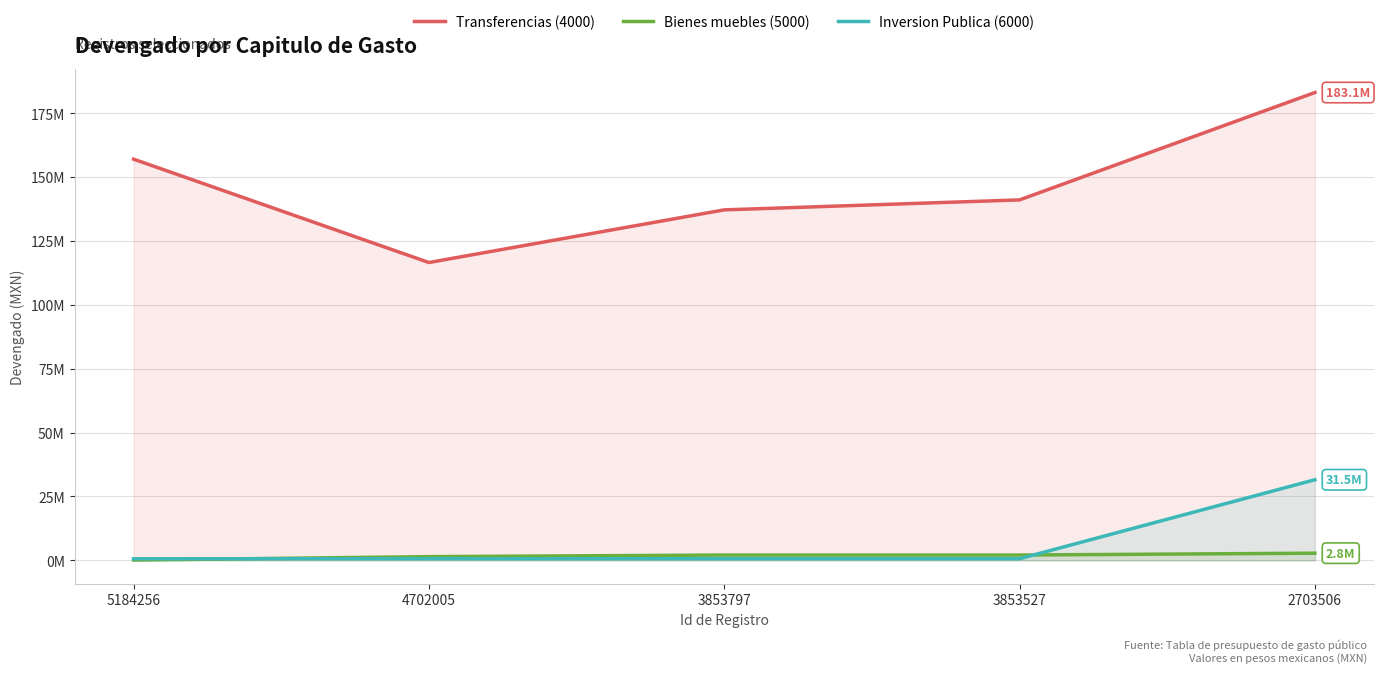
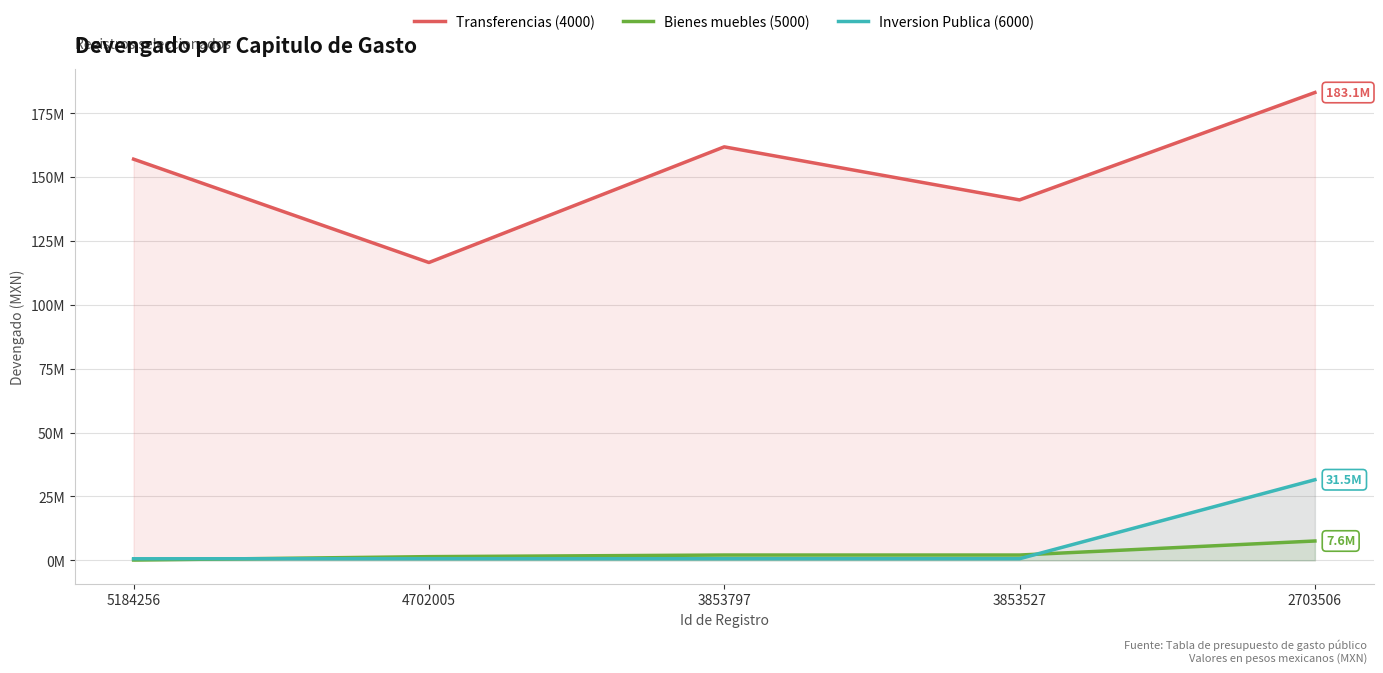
  {
    "Transferencias (4000)": {
      "5184256": "157000000",
      "4702005": "117000000",
-     "3853797": "137000000",
+     "3853797": "162000000",
      "3853527": "141000000"
    },
    "Bienes muebles (5000)": {
-     "2703506": "2.8M"
+     "2703506": "7.6M"
    },
    "Inversion Publica (6000)": {
      "3853797": "1000000",
      "3853527": "1000000"
    }
  }
